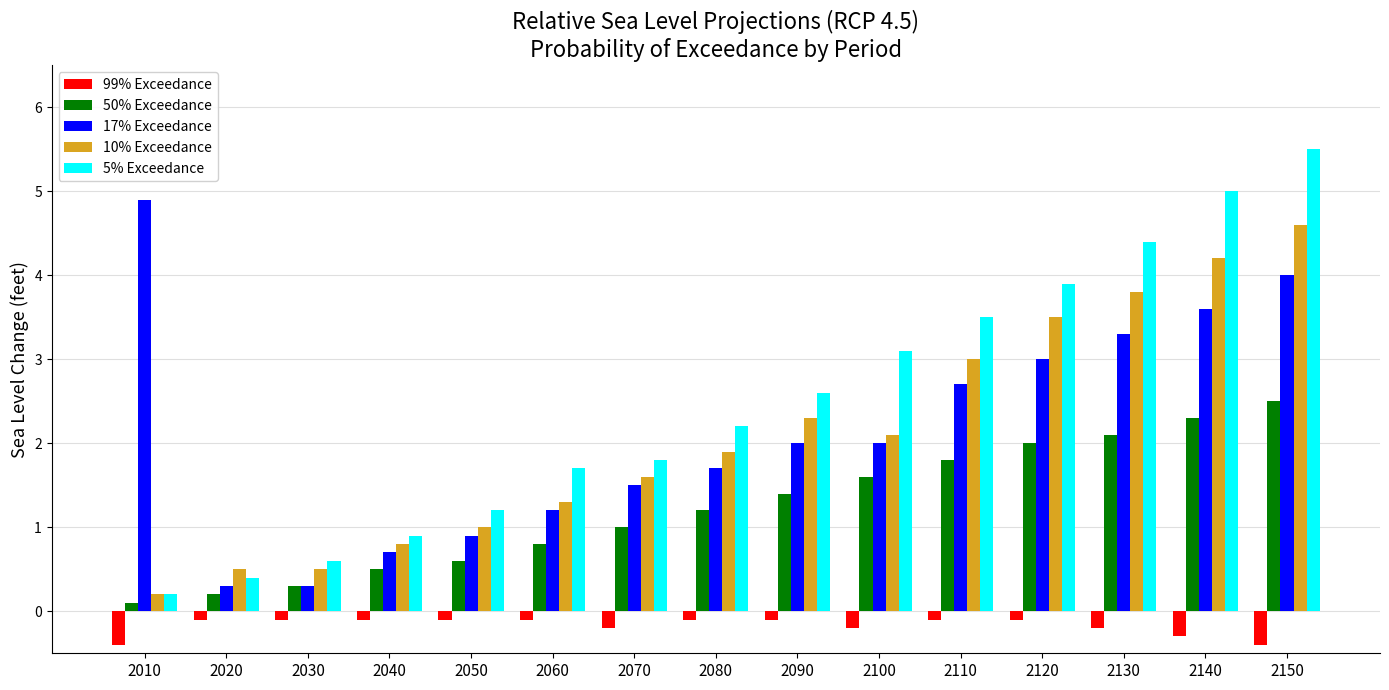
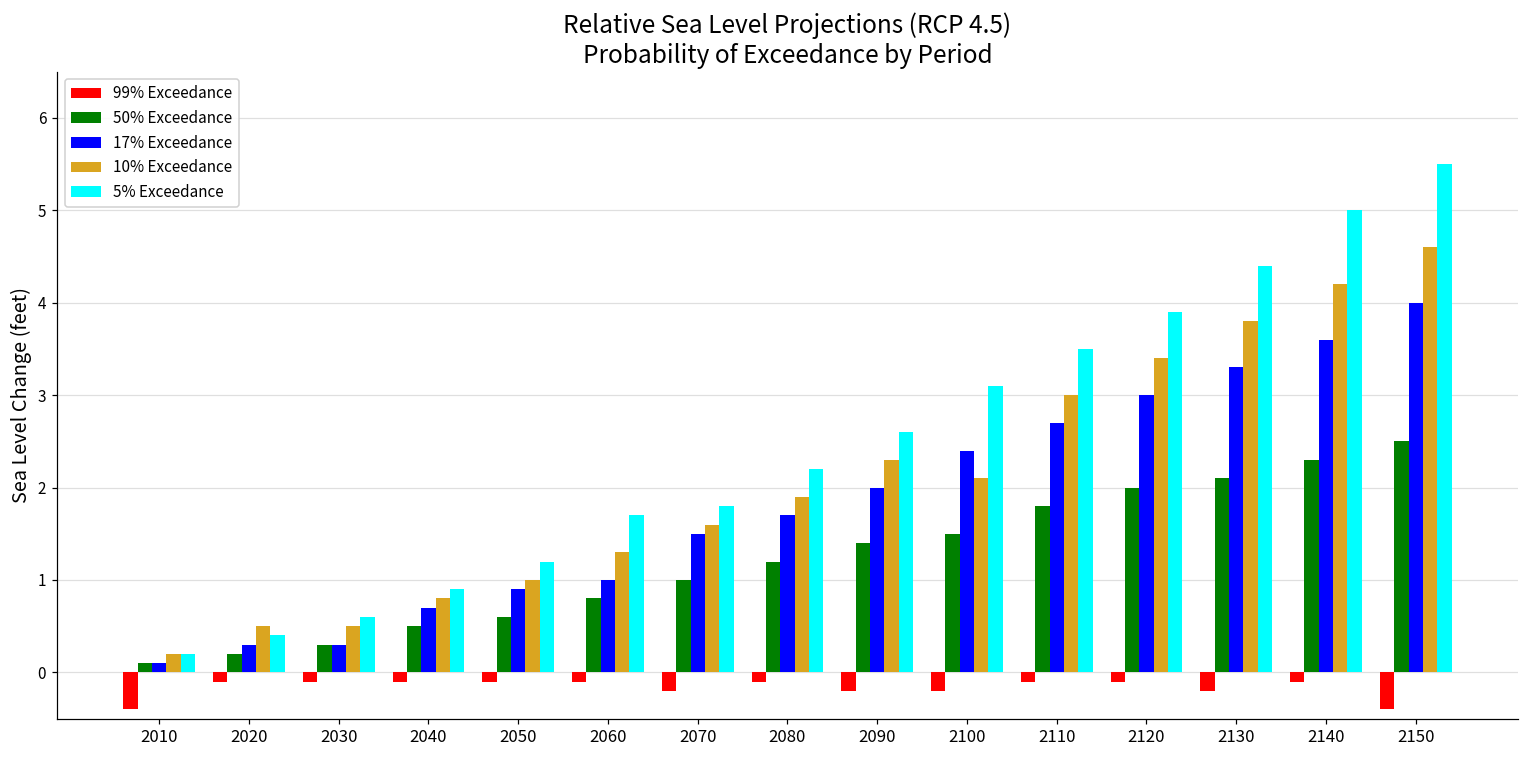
  {
    "99% Exceedance": {
      "2010": -0.4,
      "2020": -0.1,
      "2030": -0.1,
      "2040": -0.1,
      "2050": -0.1,
      "2060": -0.1,
      "2070": -0.2,
      "2080": -0.1,
-     "2090": -0.1,
+     "2090": -0.2,
      "2100": -0.2,
      "2110": -0.1,
      "2120": -0.1,
      "2130": -0.2,
-     "2140": -0.3,
+     "2140": -0.1,
      "2150": -0.4
    },
    "50% Exceedance": {
      "2010": 0.1,
      "2020": 0.2,
      "2030": 0.3,
      "2040": 0.5,
      "2050": 0.6,
      "2060": 0.8,
      "2070": 1.0,
      "2080": 1.2,
      "2090": 1.4,
-     "2100": 1.6,
+     "2100": 1.5,
      "2110": 1.8,
      "2120": 2.0,
      "2130": 2.1,
      "2140": 2.3,
      "2150": 2.5
    },
    "17% Exceedance": {
-     "2010": 4.9,
+     "2010": 0.1,
      "2020": 0.3,
      "2030": 0.3,
      "2040": 0.7,
      "2050": 0.9,
-     "2060": 1.2,
+     "2060": 1.0,
      "2070": 1.5,
      "2080": 1.7,
      "2090": 2.0,
-     "2100": 2.0,
+     "2100": 2.4,
      "2110": 2.7,
      "2120": 3.0,
      "2130": 3.3,
      "2140": 3.6,
      "2150": 4.0
    },
    "10% Exceedance": {
      "2010": 0.2,
      "2020": 0.5,
      "2030": 0.5,
      "2040": 0.8,
      "2050": 1.0,
      "2060": 1.3,
      "2070": 1.6,
      "2080": 1.9,
      "2090": 2.3,
      "2100": 2.1,
      "2110": 3.0,
-     "2120": 3.5,
+     "2120": 3.4,
      "2130": 3.8,
      "2140": 4.2,
      "2150": 4.6
    },
    "5% Exceedance": {
      "2010": 0.2,
      "2020": 0.4,
      "2030": 0.6,
      "2040": 0.9,
      "2050": 1.2,
      "2060": 1.7,
      "2070": 1.8,
      "2080": 2.2,
      "2090": 2.6,
      "2100": 3.1,
      "2110": 3.5,
      "2120": 3.9,
      "2130": 4.4,
      "2140": 5.0,
      "2150": 5.5
    }
  }
